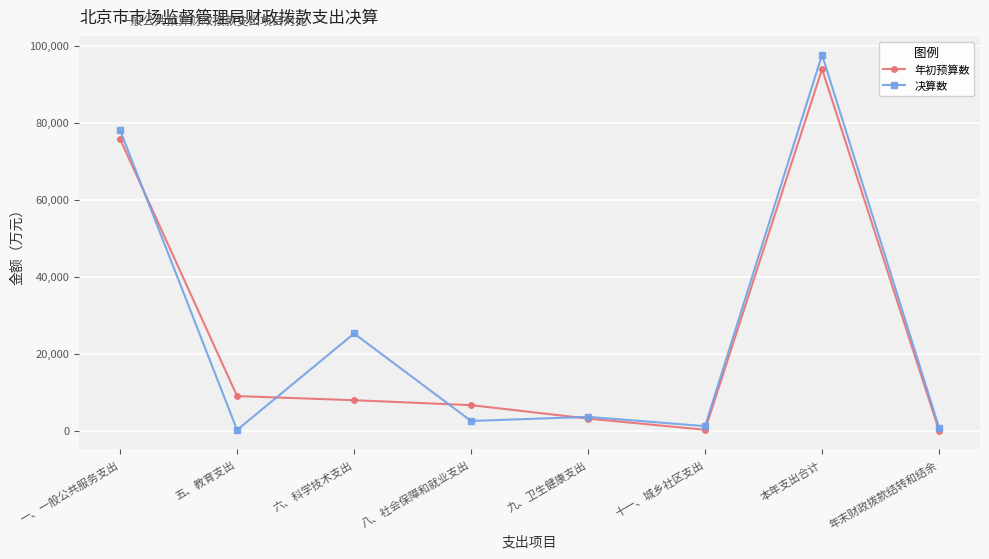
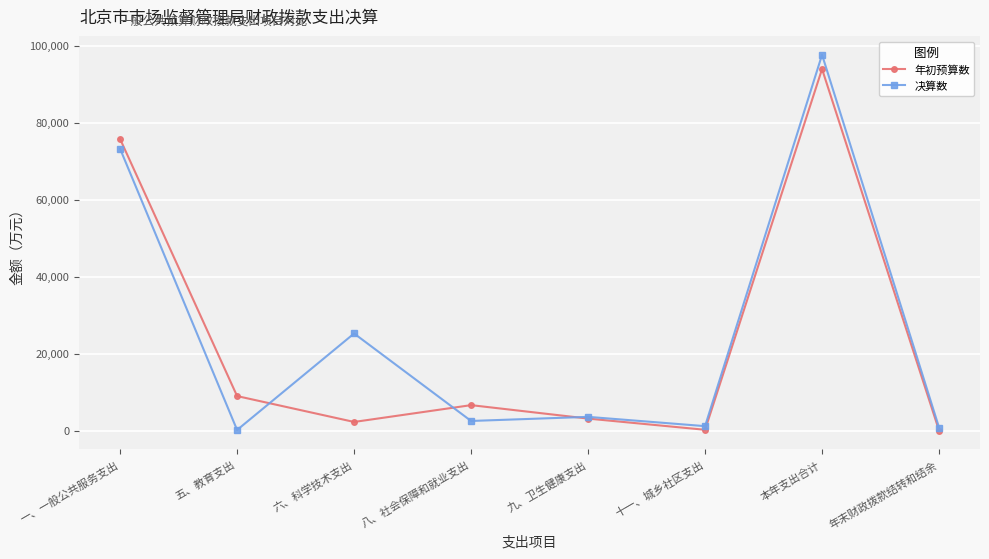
  {
    "年初预算数": {
      "一、一般公共服务支出": "76,000",
      "五、教育支出": "9,000",
-     "六、科学技术支出": "8,000",
+     "六、科学技术支出": "2,000",
      "八、社会保障和就业支出": "7,000",
      "十一、城乡社区支出": "0",
      "本年支出合计": "94,000",
      "年末财政拨款结转和结余": "0"
    },
    "决算数": {
-     "一、一般公共服务支出": "78,000",
+     "一、一般公共服务支出": "73,000",
      "五、教育支出": "0",
      "六、科学技术支出": "25,000",
      "八、社会保障和就业支出": "2,000",
      "十一、城乡社区支出": "1,000",
      "本年支出合计": "98,000",
      "年末财政拨款结转和结余": "1,000"
    }
  }
